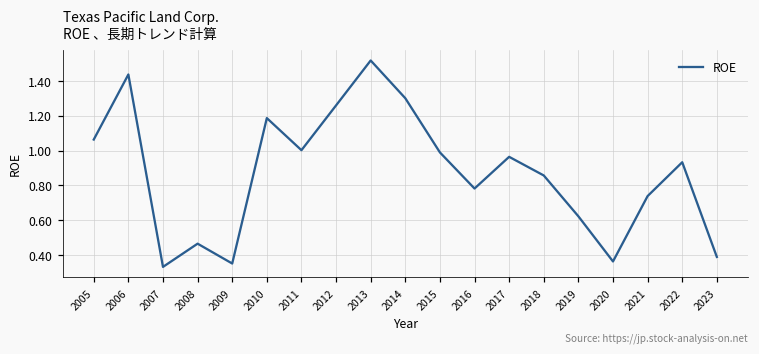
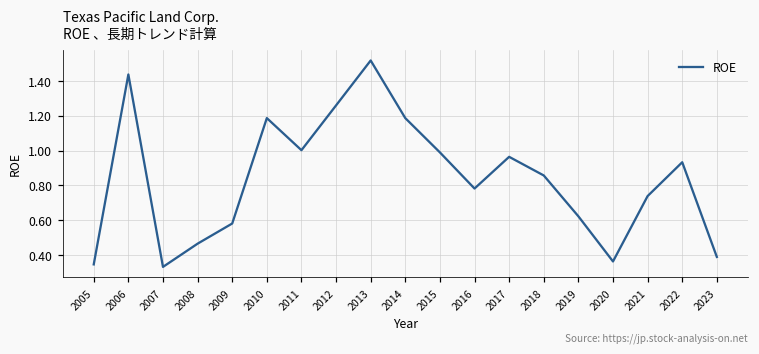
  {
-   "2005": 1.06,
+   "2005": 0.35,
    "2006": 1.44,
    "2007": 0.33,
    "2008": 0.47,
-   "2009": 0.35,
+   "2009": 0.58,
    "2010": 1.19,
    "2011": 1.00,
    "2012": 1.26,
    "2013": 1.52,
-   "2014": 1.30,
+   "2014": 1.19,
    "2015": 0.99,
    "2016": 0.78,
    "2017": 0.96,
    "2018": 0.86,
    "2019": 0.62,
    "2020": 0.36,
    "2021": 0.74,
    "2022": 0.93,
    "2023": 0.39
  }
